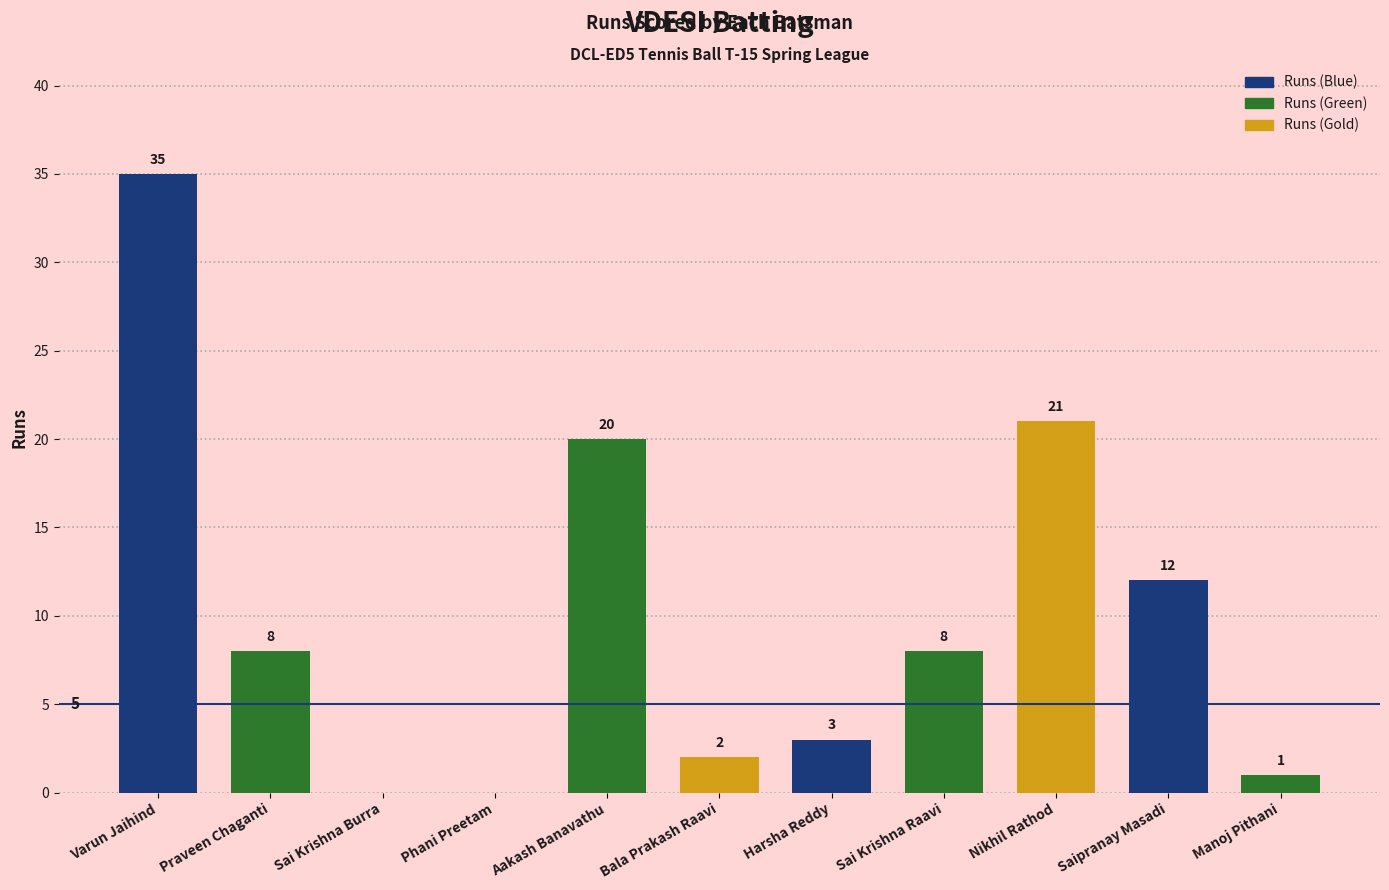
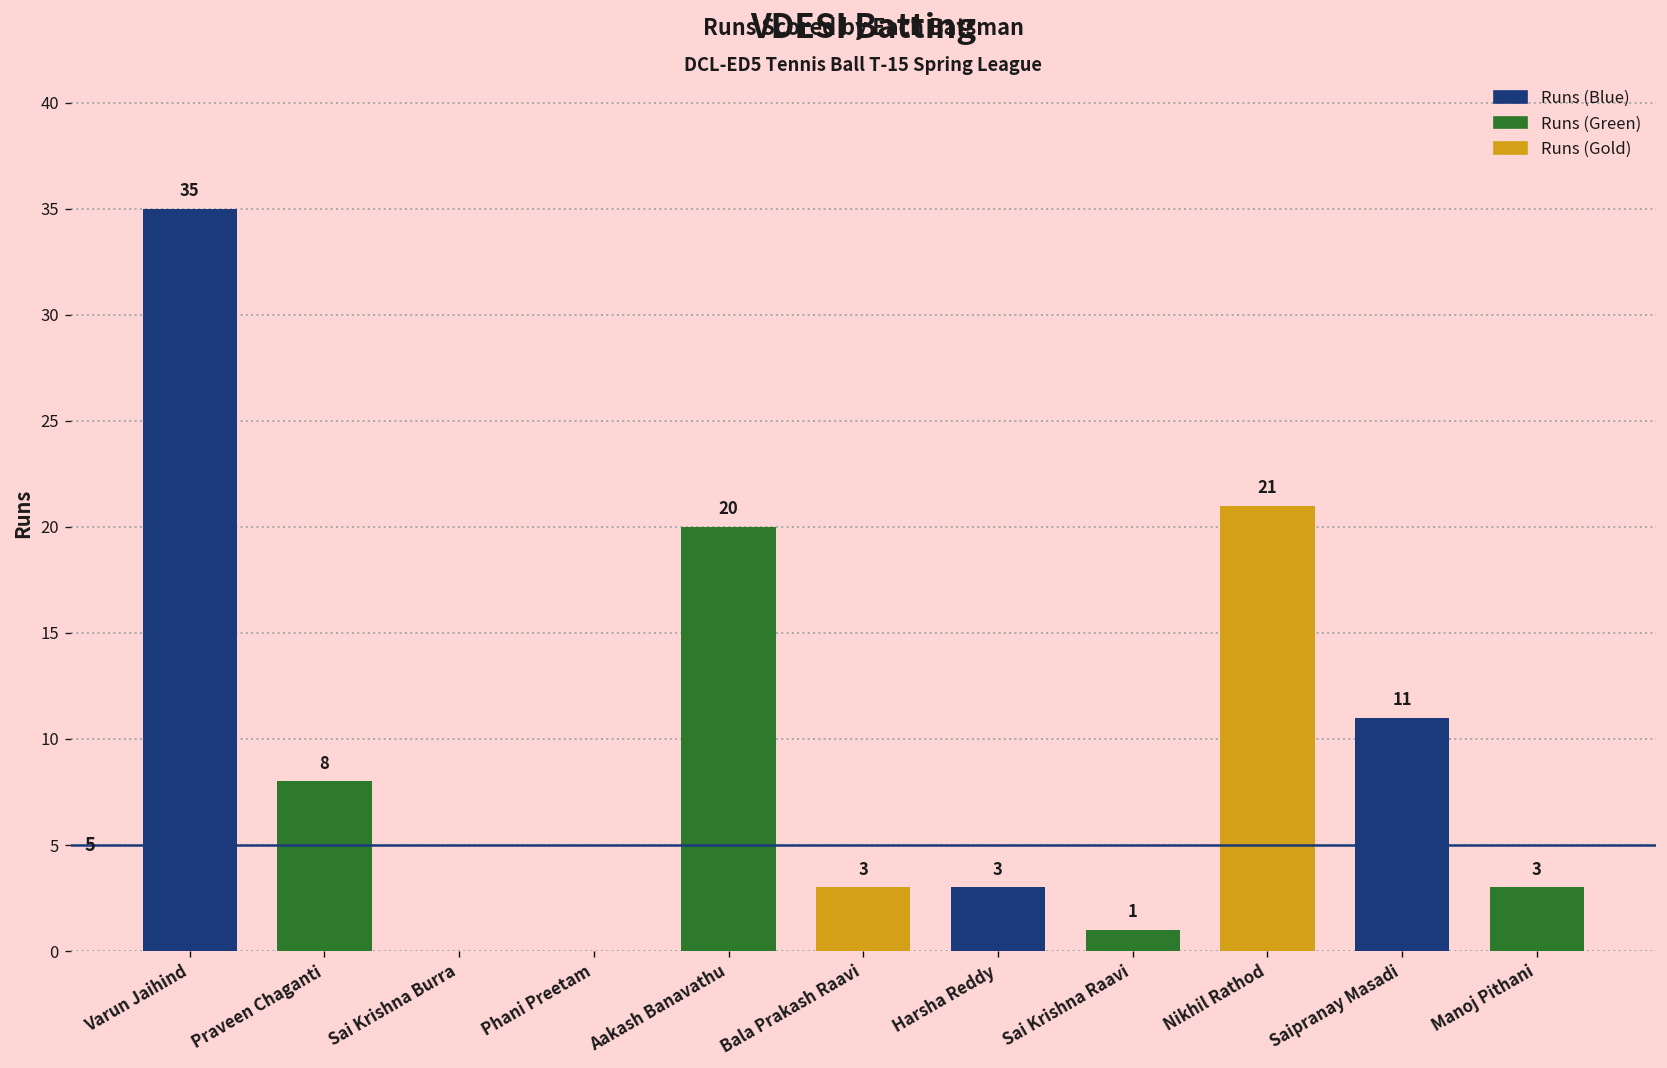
  {
    "Varun Jaihind": 35,
    "Praveen Chaganti": 8,
    "Aakash Banavathu": 20,
-   "Bala Prakash Raavi": 2,
+   "Bala Prakash Raavi": 3,
    "Harsha Reddy": 3,
-   "Sai Krishna Raavi": 8,
+   "Sai Krishna Raavi": 1,
    "Nikhil Rathod": 21,
-   "Saipranay Masadi": 12,
-   "Manoj Pithani": 1
+   "Saipranay Masadi": 11,
+   "Manoj Pithani": 3
  }
